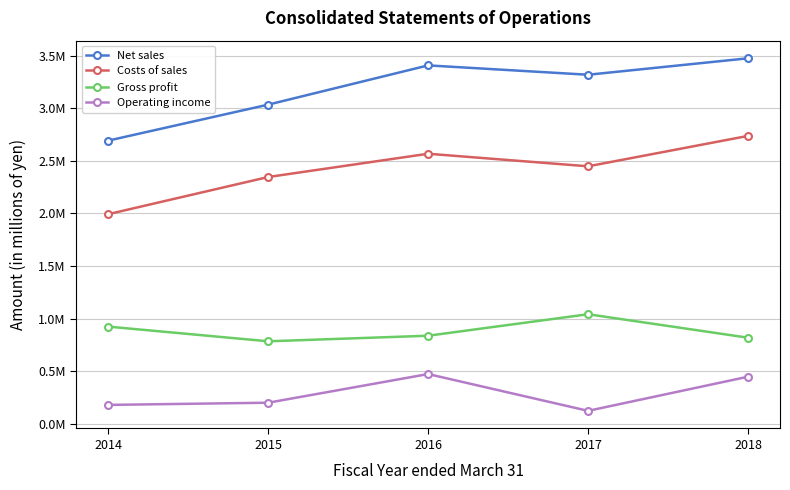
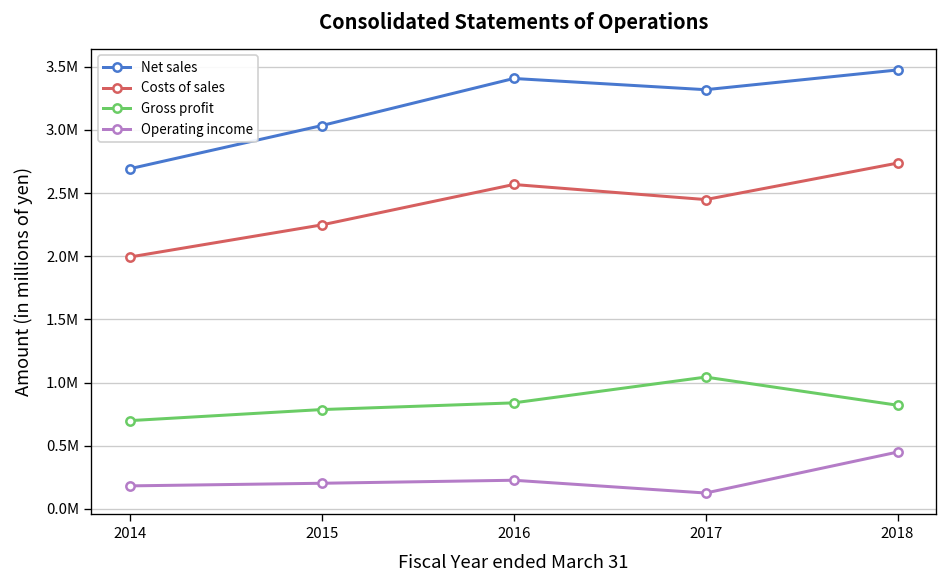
  {
    "Net sales": {
      "2014": 2690000,
      "2015": 3030000,
      "2016": 3410000,
      "2017": 3320000,
      "2018": 3470000
    },
    "Costs of sales": {
      "2014": 1990000,
-     "2015": 2350000,
+     "2015": 2250000,
      "2016": 2570000,
      "2017": 2450000,
      "2018": 2740000
    },
    "Gross profit": {
-     "2014": 930000,
+     "2014": 700000,
      "2015": 790000,
      "2016": 840000,
      "2017": 1040000,
      "2018": 820000
    },
    "Operating income": {
      "2014": 180000,
      "2015": 200000,
-     "2016": 480000,
+     "2016": 230000,
      "2017": 130000,
      "2018": 450000
    }
  }
